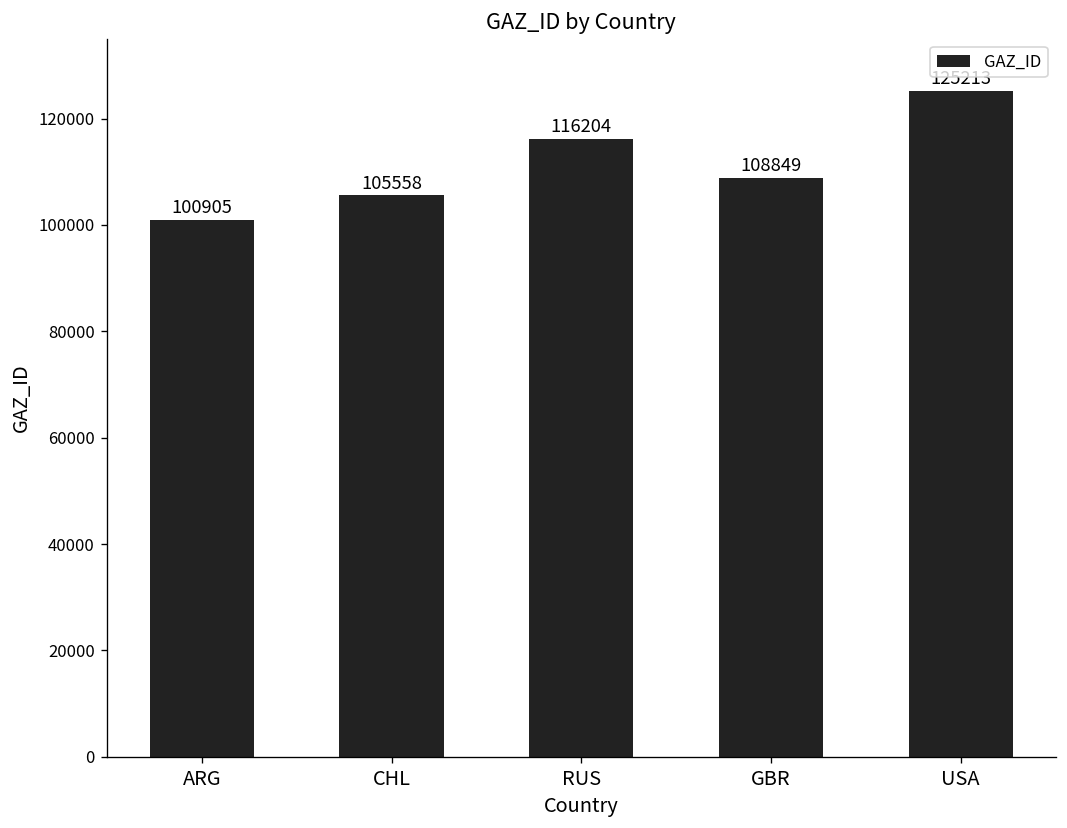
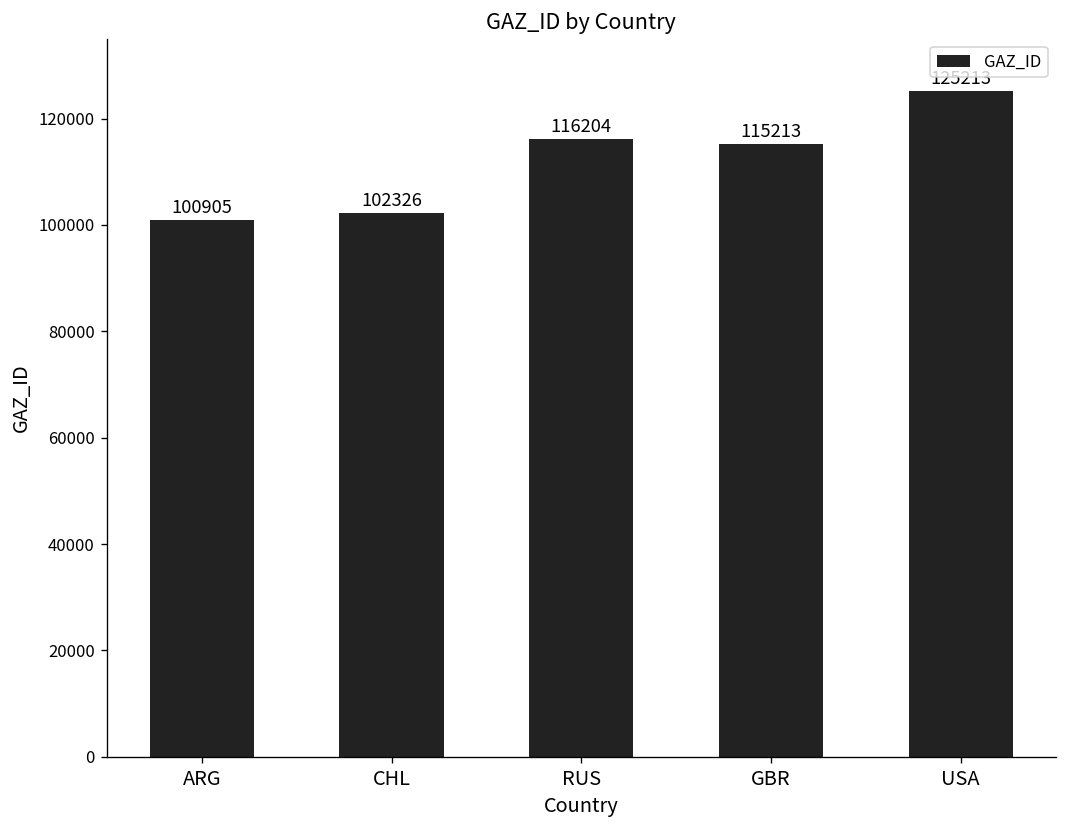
  {
    "ARG": 100905,
-   "CHL": 105558,
+   "CHL": 102326,
    "RUS": 116204,
-   "GBR": 108849
+   "GBR": 115213
  }
